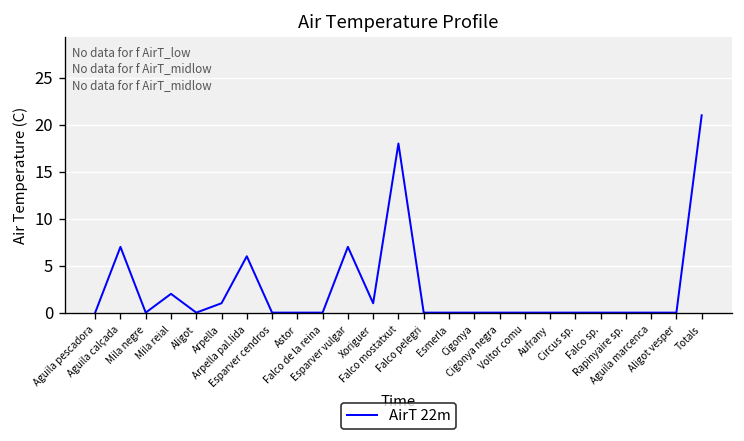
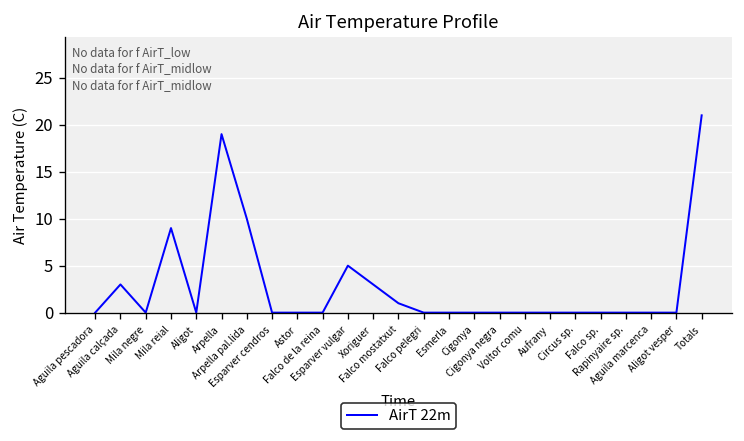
  {
    "Aguila pescadora": 0,
-   "Aguila calçada": 7,
+   "Aguila calçada": 3,
    "Mila negre": 0,
-   "Mila reial": 2,
+   "Mila reial": 9,
    "Aligot": 0,
-   "Arpella": 1,
-   "Arpella pal.lida": 6,
+   "Arpella": 19,
+   "Arpella pal.lida": 10,
    "Esparver cendros": 0,
    "Astor": 0,
    "Falco de la reina": 0,
-   "Esparver vulgar": 7,
-   "Xoriguer": 1,
-   "Falco mostatxut": 18,
+   "Esparver vulgar": 5,
+   "Xoriguer": 3,
+   "Falco mostatxut": 1,
    "Falco pelegri": 0,
    "Esmerla": 0,
    "Cigonya": 0,
    "Cigonya negra": 0,
    "Voltor comu": 0,
    "Aufrany": 0,
    "Circus sp.": 0,
    "Falco sp.": 0,
    "Rapinyaire sp.": 0,
    "Aguila marcenca": 0,
    "Aligot vesper": 0,
    "Totals": 21
  }
